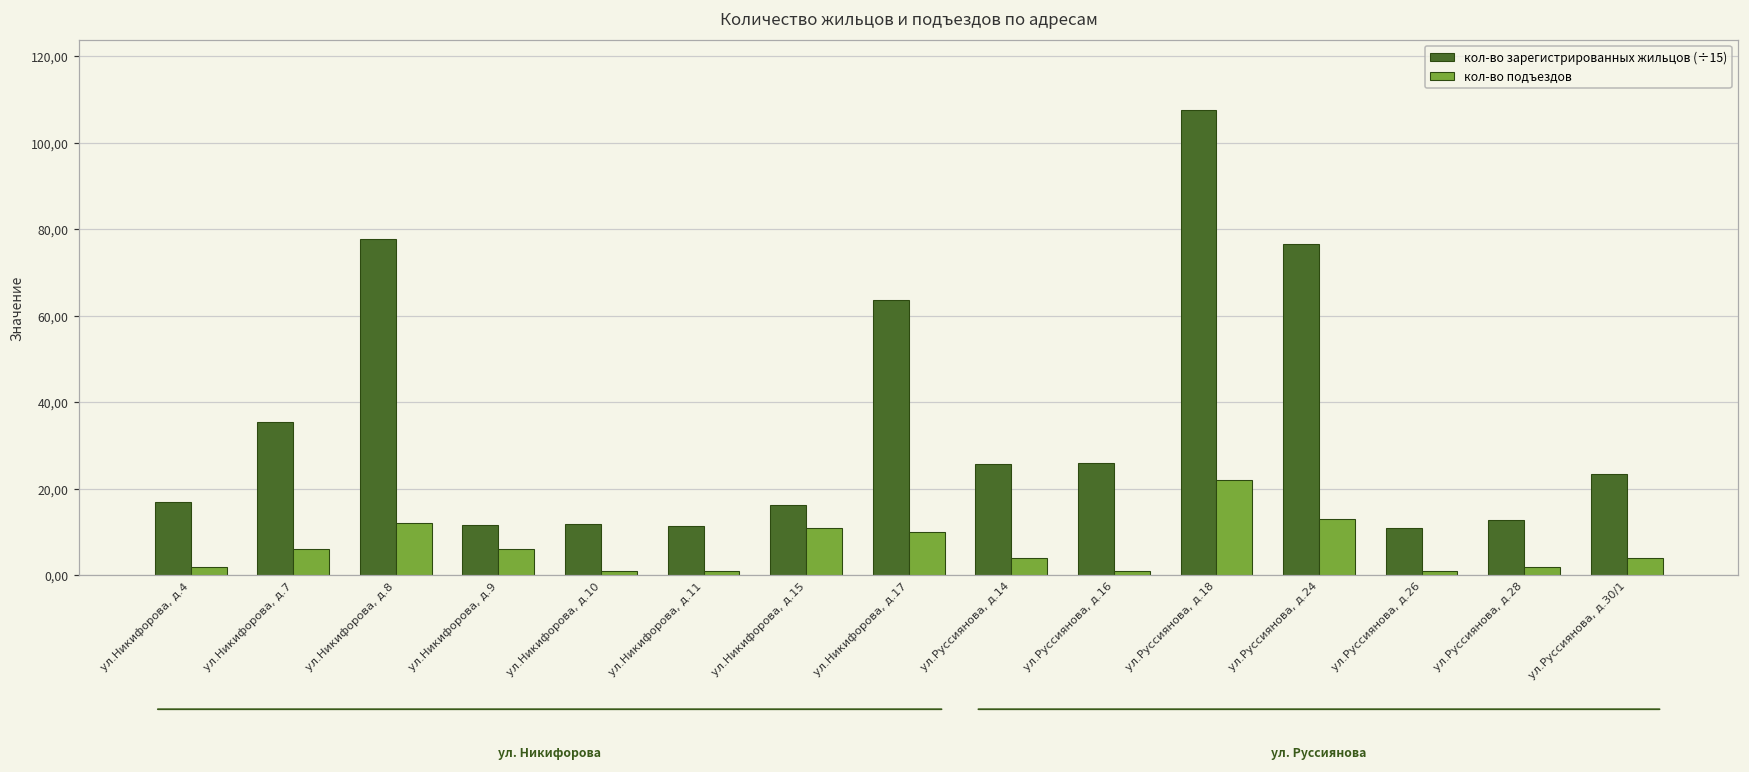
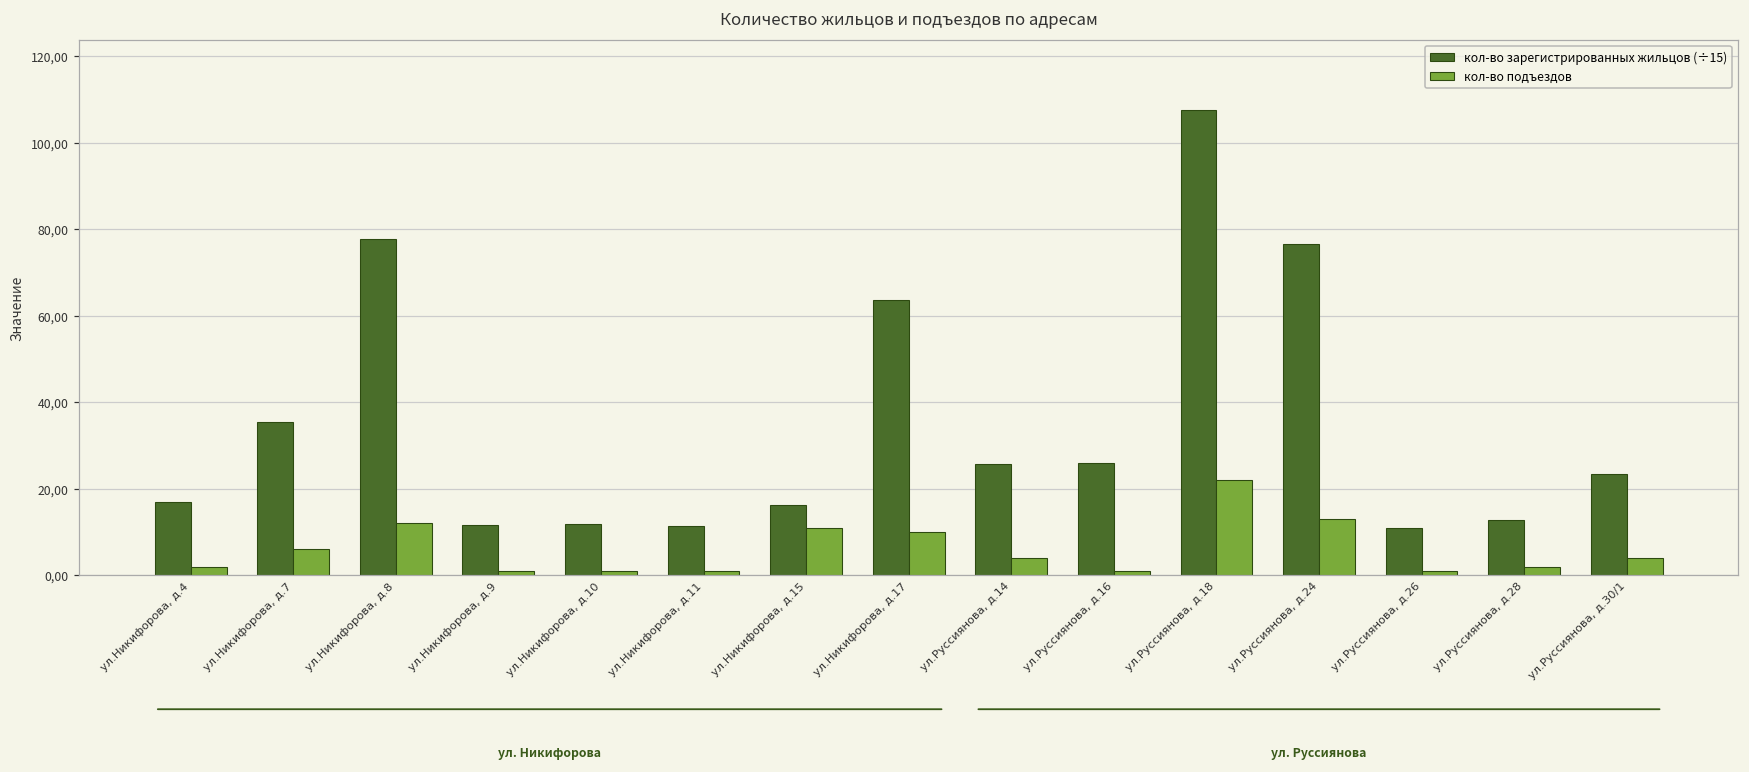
  {
    "кол-во зарегистрированных жильцов (÷15)": {
      "ул.Никифорова, д.4": 1700,
      "ул.Никифорова, д.7": 3500,
      "ул.Никифорова, д.8": 7800,
      "ул.Никифорова, д.9": 1200,
      "ул.Никифорова, д.10": 1200,
      "ул.Никифорова, д.11": 1100,
      "ул.Никифорова, д.15": 1600,
      "ул.Никифорова, д.17": 6400,
      "ул.Руссиянова, д.14": 2600,
      "ул.Руссиянова, д.16": 2600,
      "ул.Руссиянова, д.18": 10800,
      "ул.Руссиянова, д.24": 7700,
      "ул.Руссиянова, д.26": 1100,
      "ул.Руссиянова, д.28": 1300,
      "ул.Руссиянова, д.30/1": 2400
    },
    "кол-во подъездов": {
      "ул.Никифорова, д.4": 200,
      "ул.Никифорова, д.7": 600,
      "ул.Никифорова, д.8": 1200,
-     "ул.Никифорова, д.9": 600,
+     "ул.Никифорова, д.9": 100,
      "ул.Никифорова, д.10": 100,
      "ул.Никифорова, д.11": 100,
      "ул.Никифорова, д.15": 1100,
      "ул.Никифорова, д.17": 1000,
      "ул.Руссиянова, д.14": 400,
      "ул.Руссиянова, д.16": 100,
      "ул.Руссиянова, д.18": 2200,
      "ул.Руссиянова, д.24": 1300,
      "ул.Руссиянова, д.26": 100,
      "ул.Руссиянова, д.28": 200,
      "ул.Руссиянова, д.30/1": 400
    }
  }
